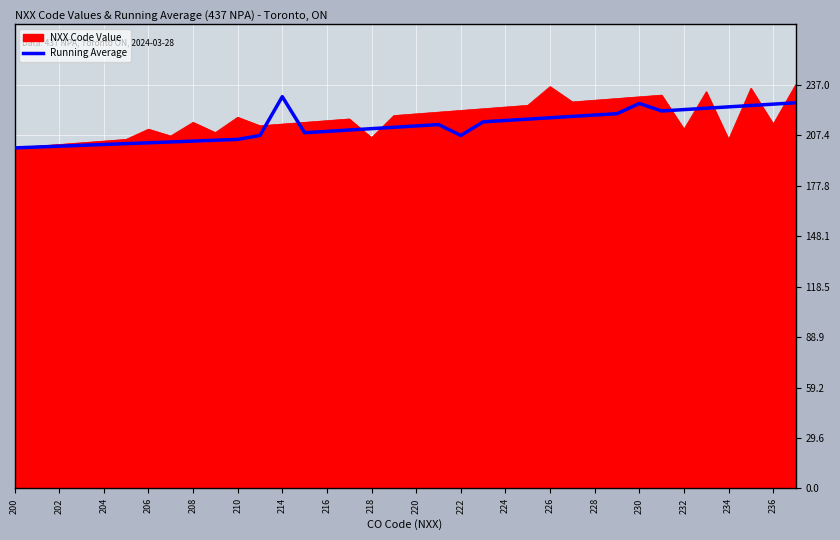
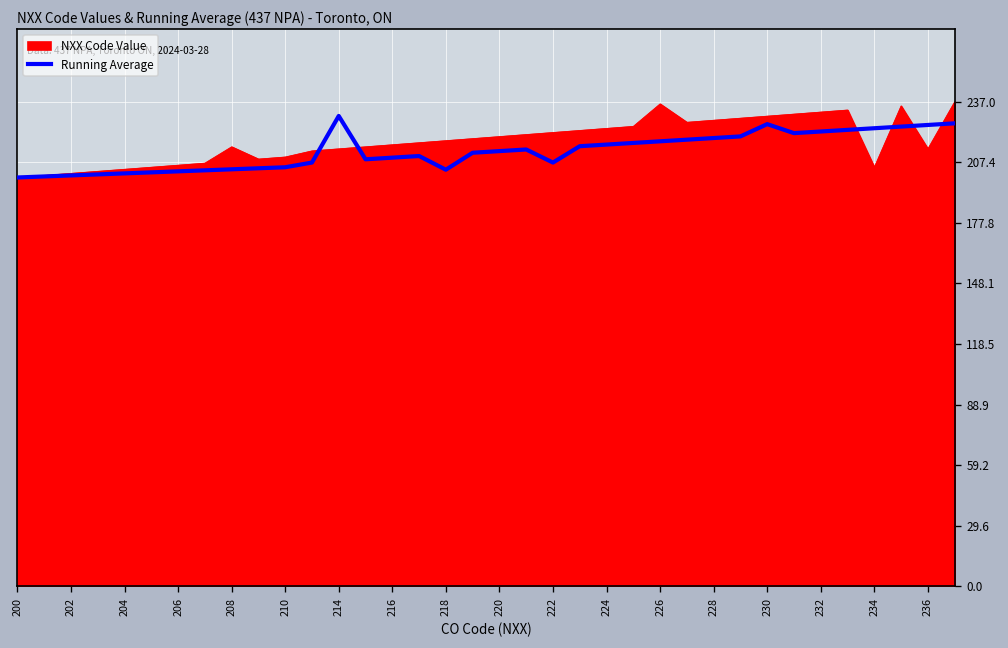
  {
    "NXX Code Value": {
      "204": 204,
-     "206": 211,
+     "206": 206,
      "208": 215,
-     "210": 218,
+     "210": 210,
      "214": 214,
      "216": 216,
-     "218": 206,
+     "218": 218,
      "220": 220,
      "222": 222,
      "224": 224,
      "226": 236,
      "228": 228,
      "230": 230,
-     "232": 211,
+     "232": 232,
      "234": 205,
      "236": 214
    },
    "Running Average": {
      "204": 202,
      "206": 203,
      "208": 204,
      "210": 205,
      "214": 230,
      "216": 210,
-     "218": 211,
+     "218": 204,
      "220": 213,
      "222": 207,
      "224": 216,
      "226": 218,
      "228": 219,
      "230": 226,
      "232": 223,
      "234": 224,
      "236": 226
    }
  }
